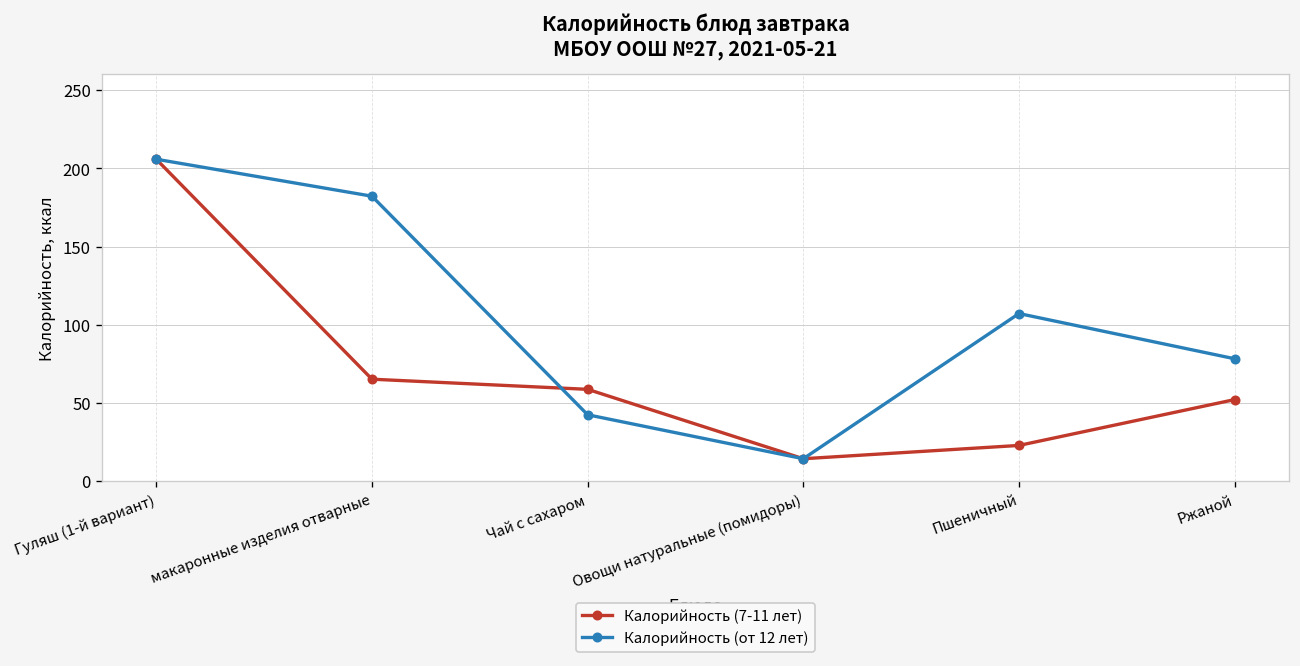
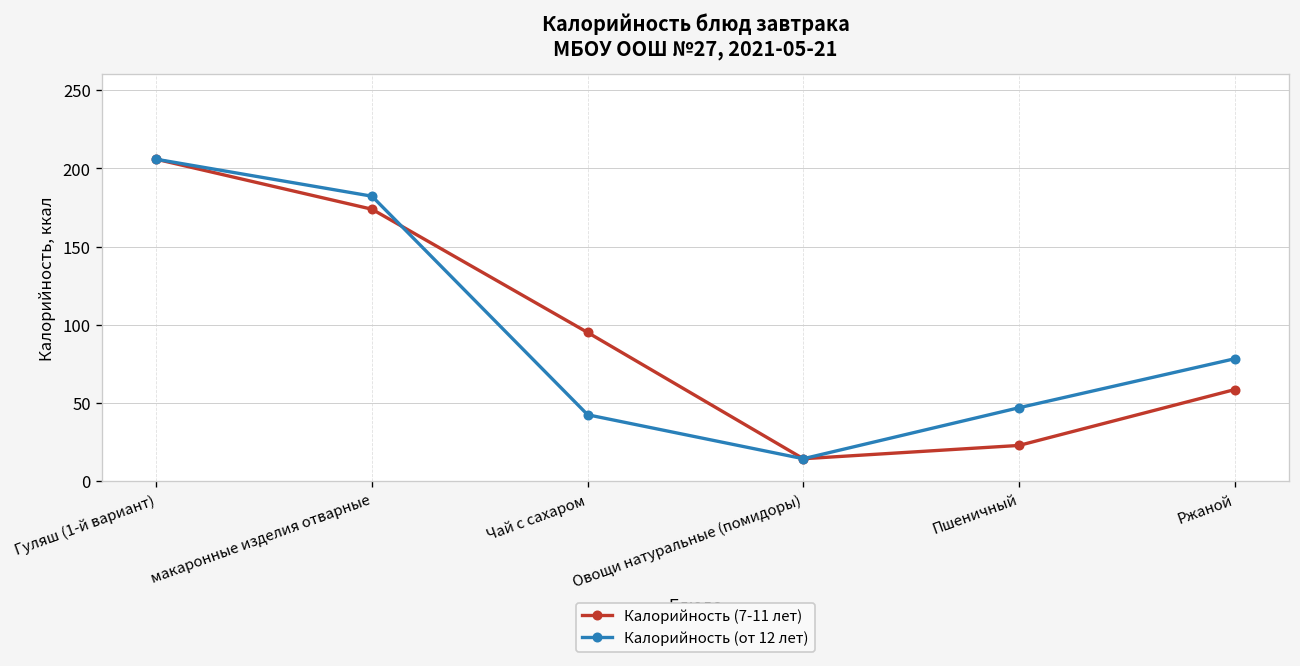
  {
    "Калорийность (7-11 лет)": {
-     "макаронные изделия отварные": 65,
-     "Чай с сахаром": 59,
+     "макаронные изделия отварные": 174,
+     "Чай с сахаром": 95,
      "Пшеничный": 23,
-     "Ржаной": 52
+     "Ржаной": 59
    },
    "Калорийность (от 12 лет)": {
      "макаронные изделия отварные": 182,
      "Чай с сахаром": 43,
-     "Пшеничный": 107,
+     "Пшеничный": 47,
      "Ржаной": 78
    }
  }
